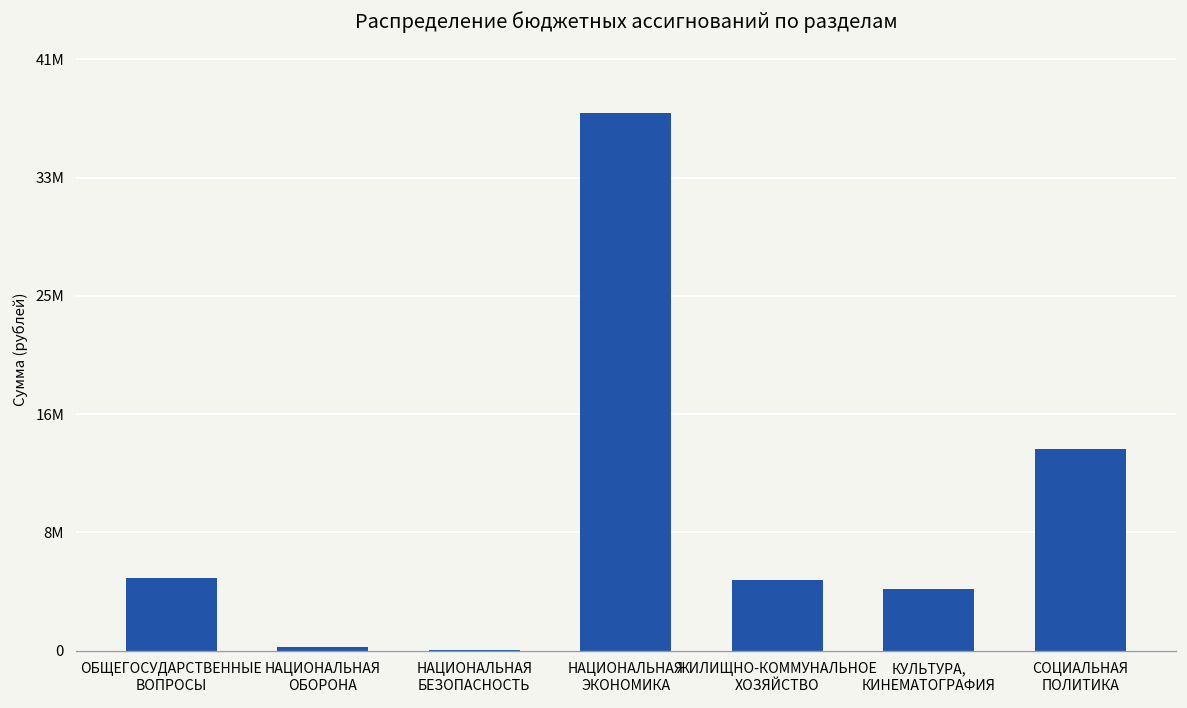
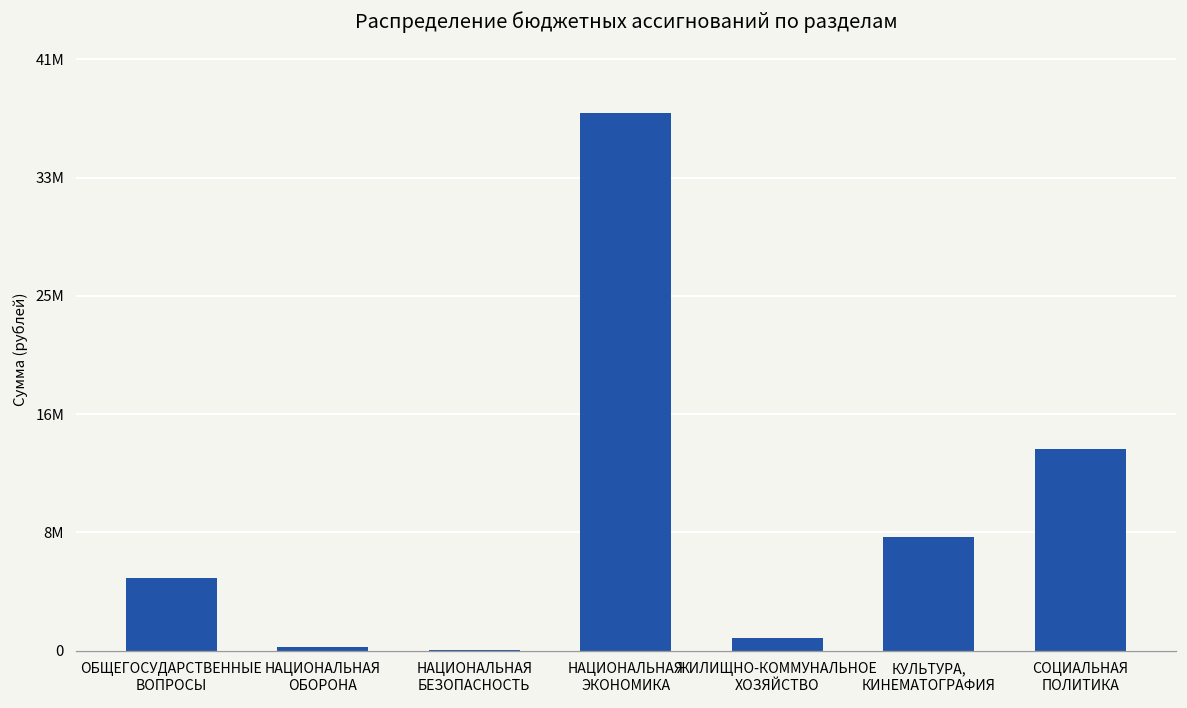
  {
    "ОБЩЕГОСУДАРСТВЕННЫЕ ВОПРОСЫ": 5100000,
    "НАЦИОНАЛЬНАЯ ОБОРОНА": 300000,
    "НАЦИОНАЛЬНАЯ ЭКОНОМИКА": 38000000,
-   "ЖИЛИЩНО-КОММУНАЛЬНОЕ ХОЗЯЙСТВО": 5000000,
-   "КУЛЬТУРА, КИНЕМАТОГРАФИЯ": 4400000,
+   "ЖИЛИЩНО-КОММУНАЛЬНОЕ ХОЗЯЙСТВО": 900000,
+   "КУЛЬТУРА, КИНЕМАТОГРАФИЯ": 8000000,
    "СОЦИАЛЬНАЯ ПОЛИТИКА": 14200000
  }
